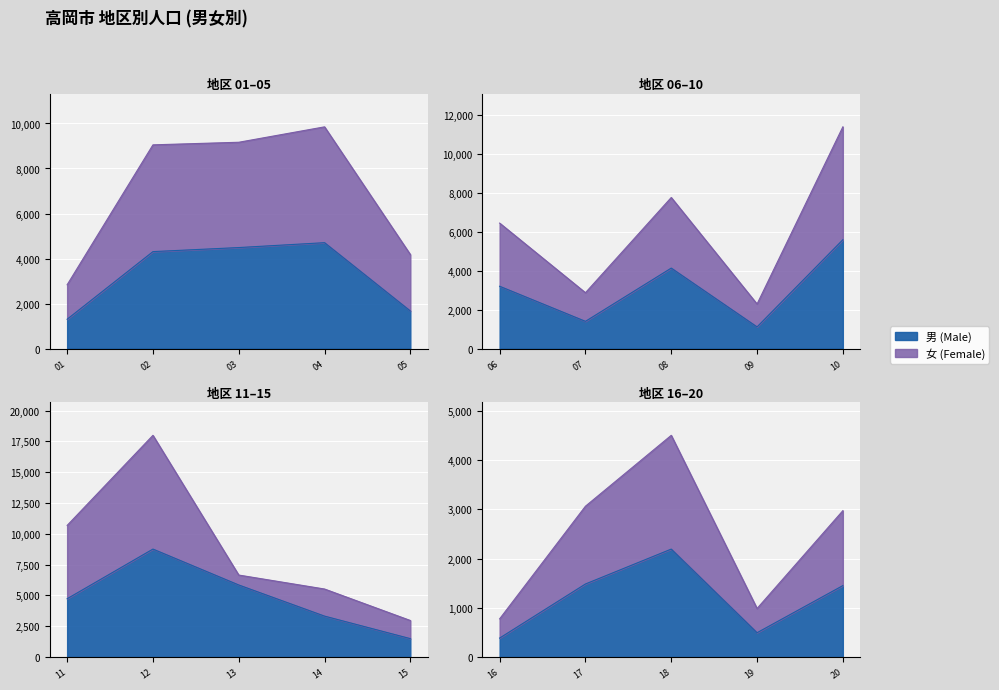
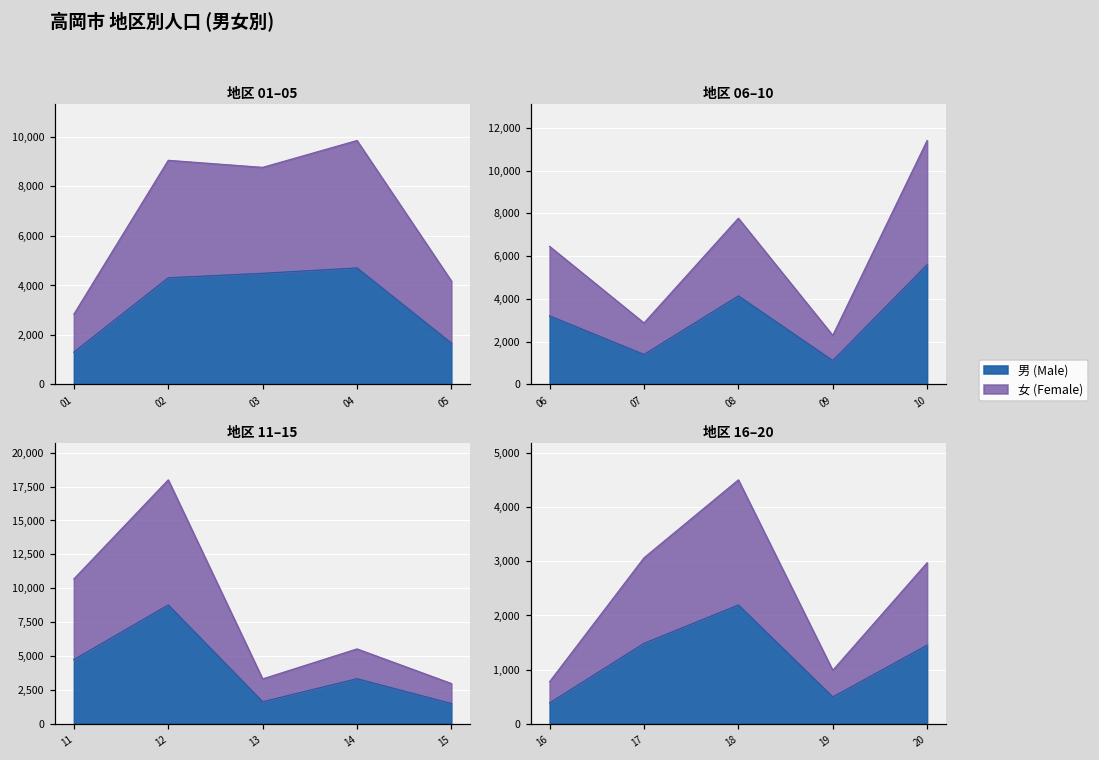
  {
    "地区 01–05": {
      "男 (Male)": {
        "01": "1,300",
        "02": "4,300",
        "03": "4,500",
        "04": "4,700",
        "05": "1,700"
      },
      "女 (Female)": {
        "01": "1,500",
        "02": "4,700",
-       "03": "4,700",
+       "03": "4,300",
        "04": "5,100",
        "05": "2,500"
      }
    },
    "地区 06–10": {
      "男 (Male)": {
        "06": "3,200",
        "07": "1,400",
        "08": "4,100",
        "09": "1,100",
        "10": "5,600"
      }
    },
    "地区 11–15": {
      "男 (Male)": {
        "11": "4,700",
        "12": "8,800",
-       "13": "5,800",
+       "13": "1,600",
        "14": "3,300",
        "15": "1,500"
      },
      "女 (Female)": {
        "11": "6,000",
        "12": "9,200",
-       "13": "800",
+       "13": "1,700",
        "14": "2,200",
        "15": "1,500"
      }
    },
    "地区 16–20": {
      "男 (Male)": {
        "16": "400",
        "17": "1,500",
        "18": "2,200",
        "19": "500",
        "20": "1,500"
      }
    }
  }
